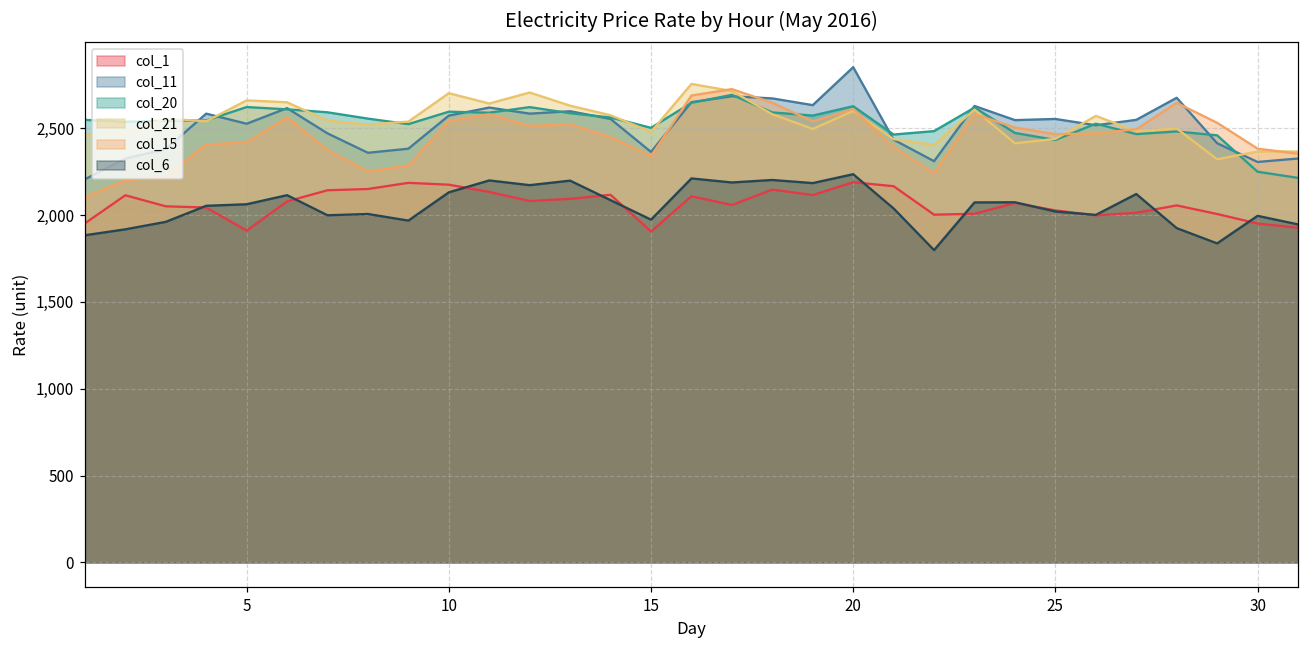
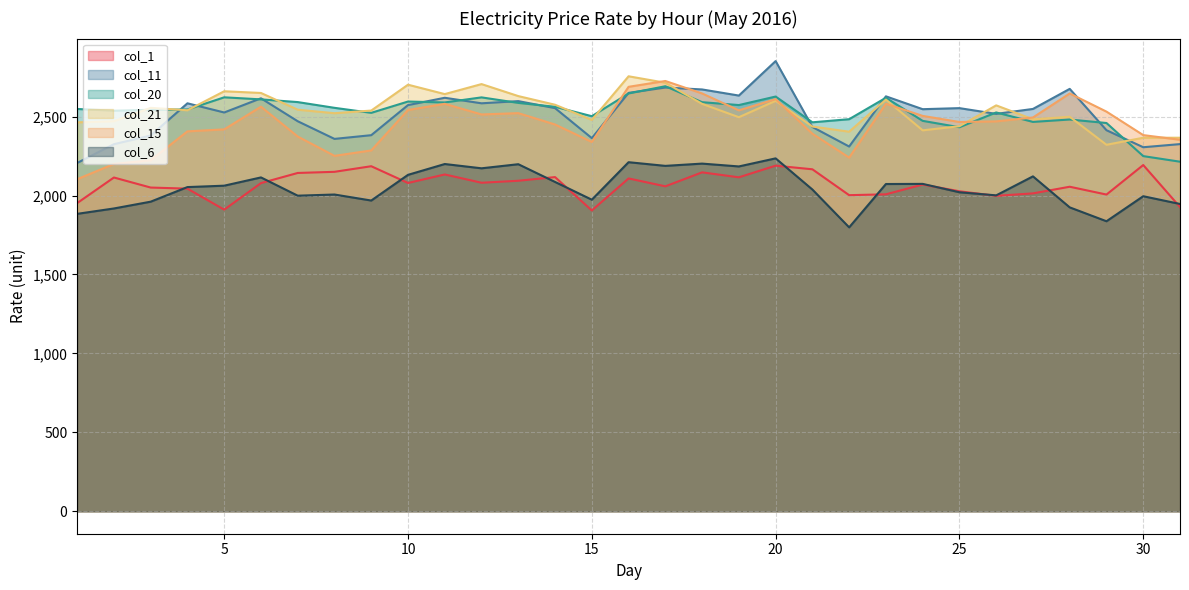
  {
    "col_1": {
      "5": "1,910",
-     "10": "2,180",
+     "10": "2,080",
      "15": "1,910",
      "20": "2,190",
-     "30": "1,950"
+     "30": "2,190"
    }
  }
